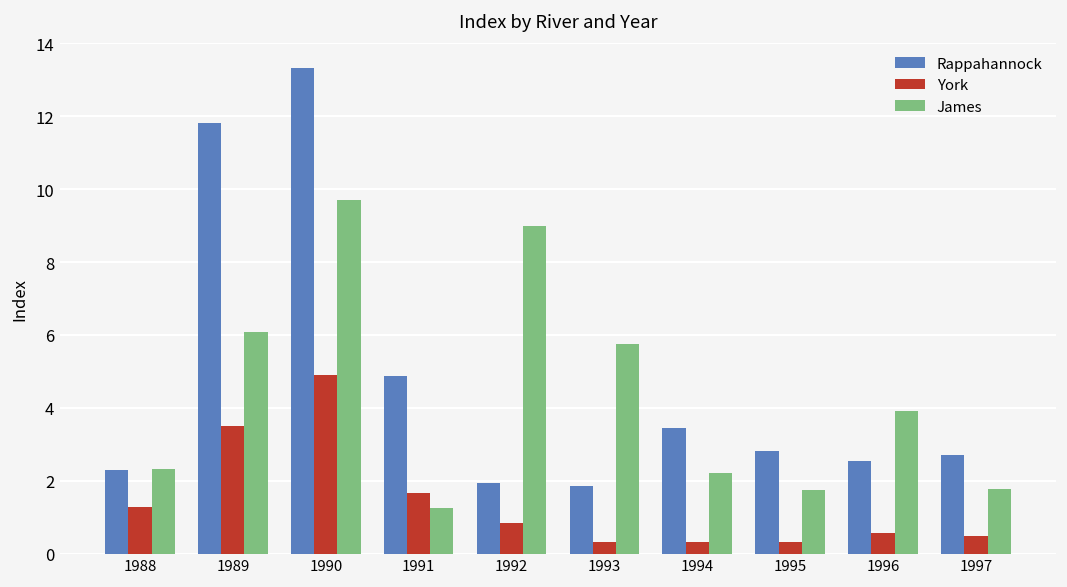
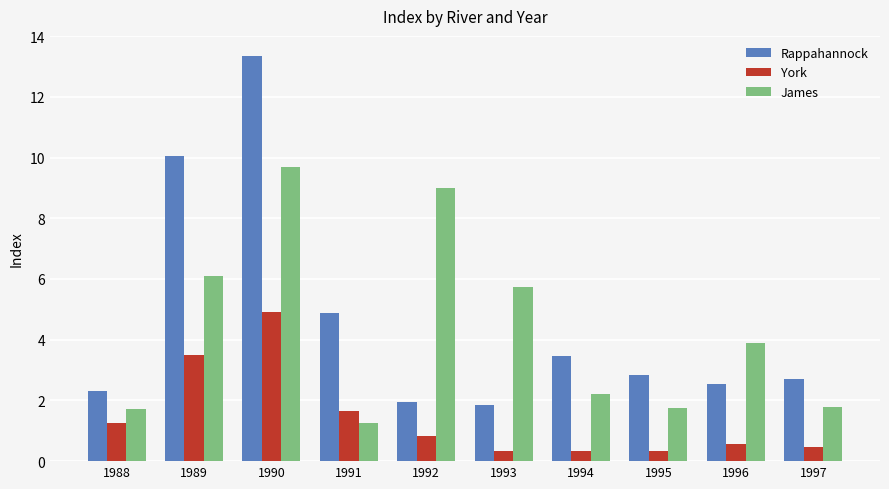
  {
    "Rappahannock": {
      "1988": 2.3,
-     "1989": 11.8,
+     "1989": 10.0,
      "1990": 13.3,
      "1991": 4.9,
      "1992": 1.9,
      "1993": 1.9,
      "1994": 3.5,
      "1995": 2.8,
      "1996": 2.5,
      "1997": 2.7
    },
    "York": {
      "1988": 1.3,
      "1989": 3.5,
      "1990": 4.9,
      "1991": 1.7,
      "1992": 0.8,
      "1993": 0.3,
      "1994": 0.3,
      "1995": 0.3,
      "1996": 0.6,
      "1997": 0.5
    },
    "James": {
-     "1988": 2.3,
+     "1988": 1.7,
      "1989": 6.1,
      "1990": 9.7,
      "1991": 1.3,
      "1992": 9.0,
      "1993": 5.7,
      "1994": 2.2,
      "1995": 1.7,
      "1996": 3.9,
      "1997": 1.8
    }
  }
